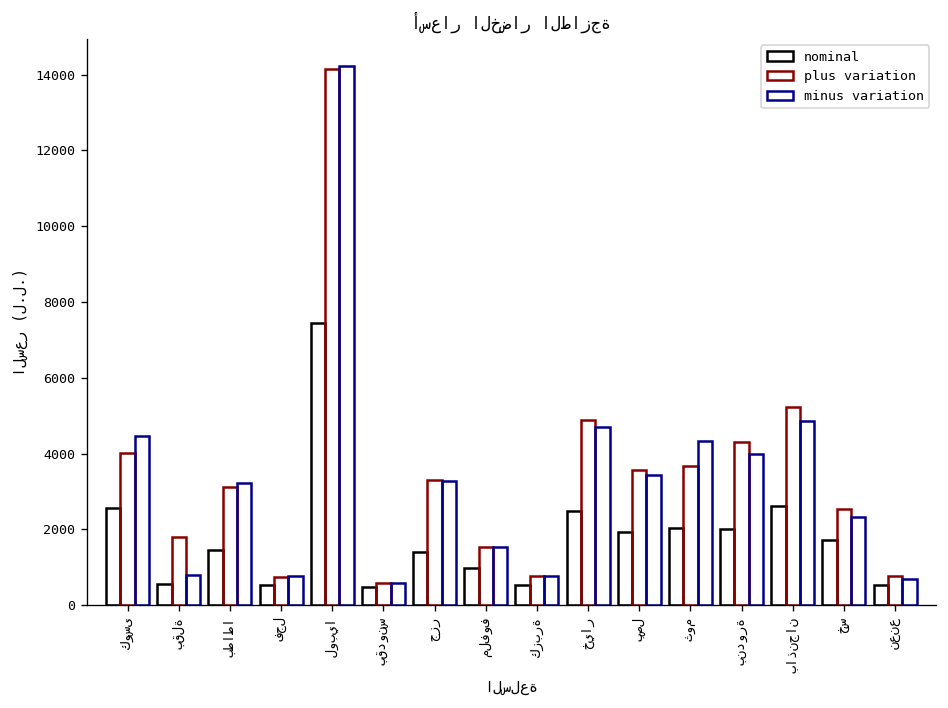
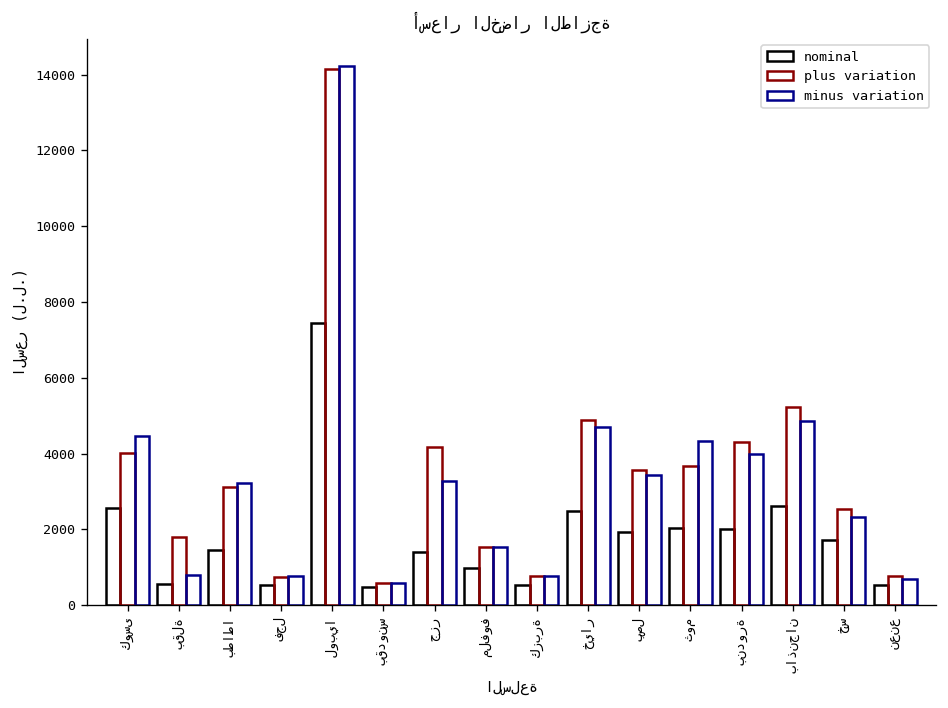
  {
    "كوسى": 4000,
    "بقلة": 1800,
    "بطاطا": 3100,
    "فجل": 800,
    "لوبيا": 14100,
    "بقدونس": 600,
-   "جزر": 3300,
+   "جزر": 4200,
    "ملفوف": 1500,
    "كزبرة": 800,
    "خيار": 4900,
    "بصل": 3600,
    "ثوم": 3700,
    "بندورة": 4300,
    "باذنجان": 5200,
    "خس": 2500,
    "نعنع": 800
  }
